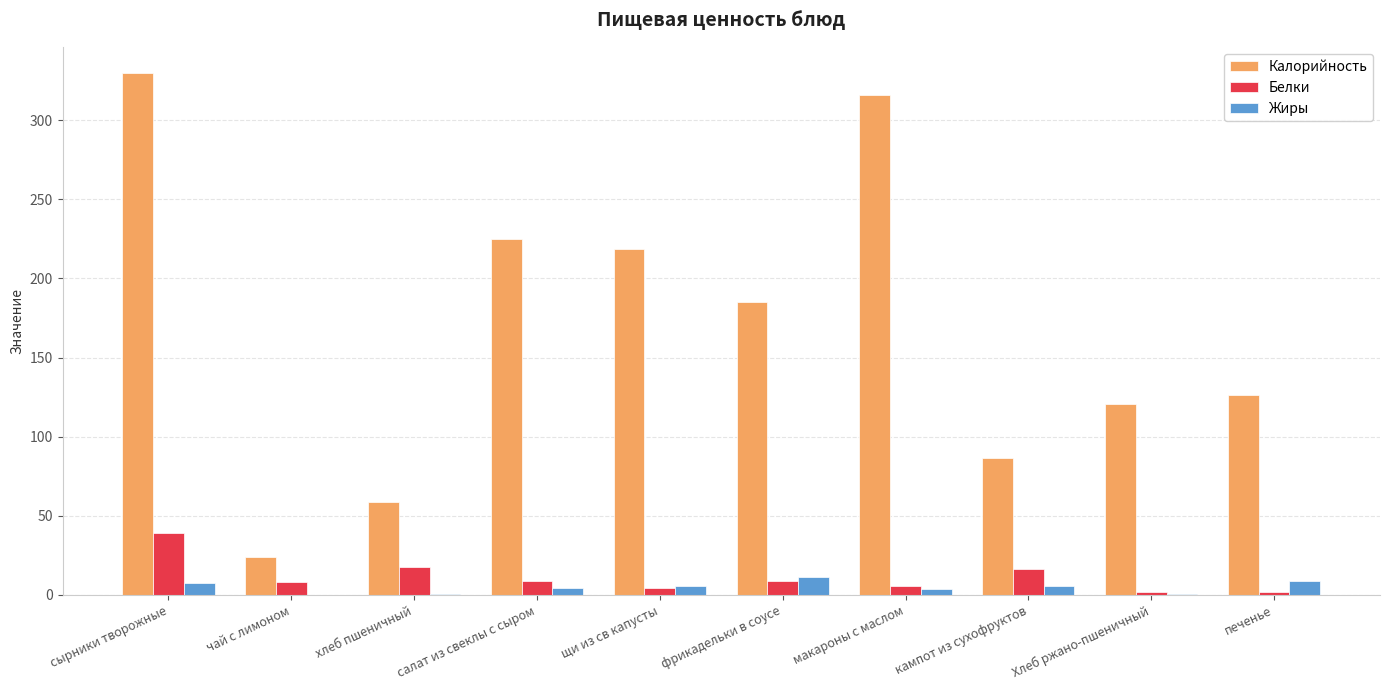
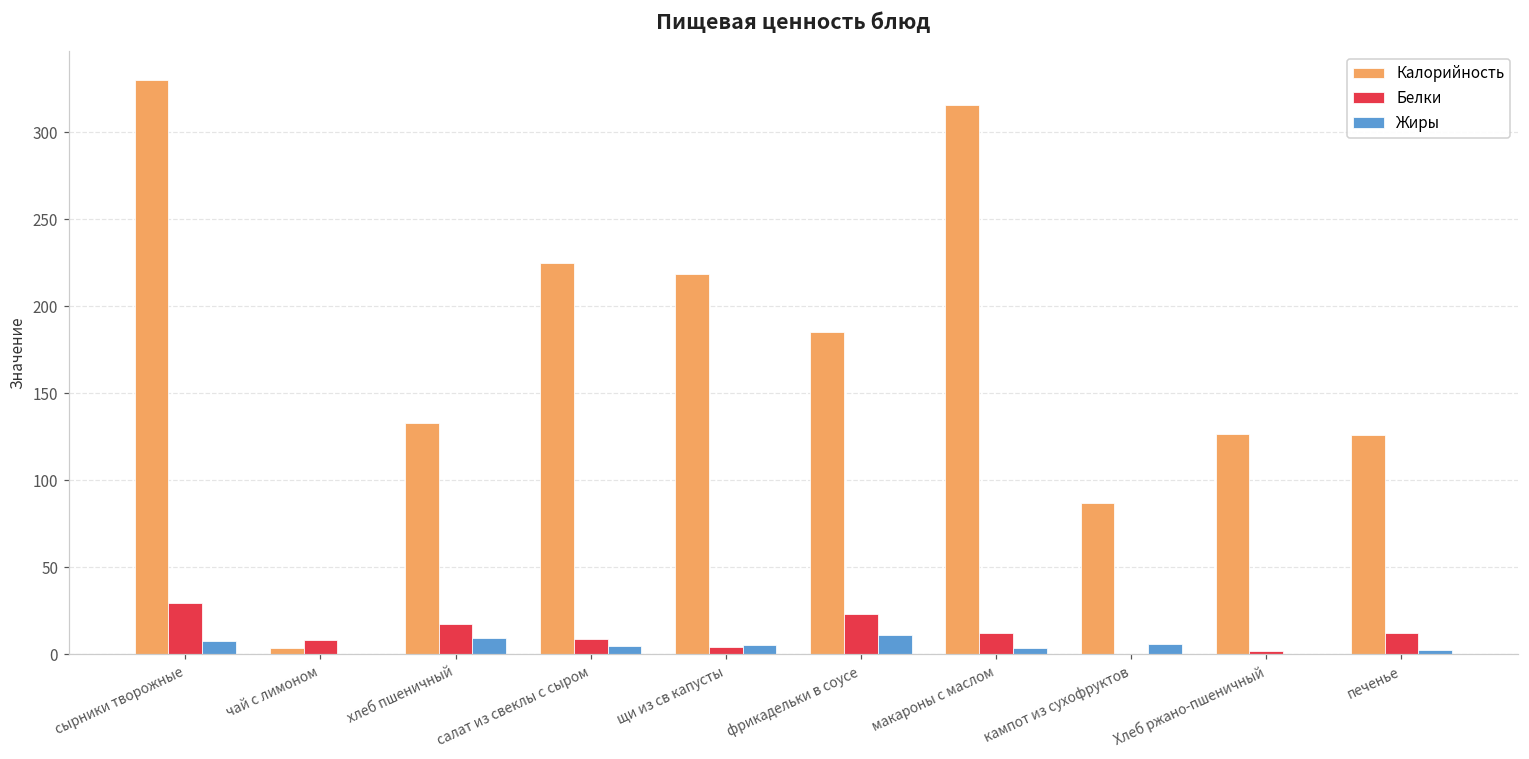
  {
    "Калорийность": {
      "сырники творожные": 330,
-     "чай с лимоном": 24,
-     "хлеб пшеничный": 59,
+     "чай с лимоном": 4,
+     "хлеб пшеничный": 133,
      "салат из свеклы с сыром": 225,
      "щи из св капусты": 219,
      "фрикадельки в соусе": 185,
      "макароны с маслом": 316,
      "кампот из сухофруктов": 87,
-     "Хлеб ржано-пшеничный": 121,
+     "Хлеб ржано-пшеничный": 127,
      "печенье": 126
    },
    "Белки": {
-     "сырники творожные": 39,
+     "сырники творожные": 30,
      "чай с лимоном": 8,
      "хлеб пшеничный": 17,
      "салат из свеклы с сыром": 9,
      "щи из св капусты": 4,
-     "фрикадельки в соусе": 9,
-     "макароны с маслом": 6,
-     "кампот из сухофруктов": 16,
+     "фрикадельки в соусе": 23,
+     "макароны с маслом": 12,
+     "кампот из сухофруктов": 0,
      "Хлеб ржано-пшеничный": 2,
-     "печенье": 2
+     "печенье": 12
    },
    "Жиры": {
      "сырники творожные": 8,
-     "хлеб пшеничный": 0,
+     "хлеб пшеничный": 9,
      "салат из свеклы с сыром": 5,
      "щи из св капусты": 5,
      "фрикадельки в соусе": 11,
      "макароны с маслом": 3,
      "кампот из сухофруктов": 6,
-     "печенье": 9
+     "печенье": 2
    }
  }
